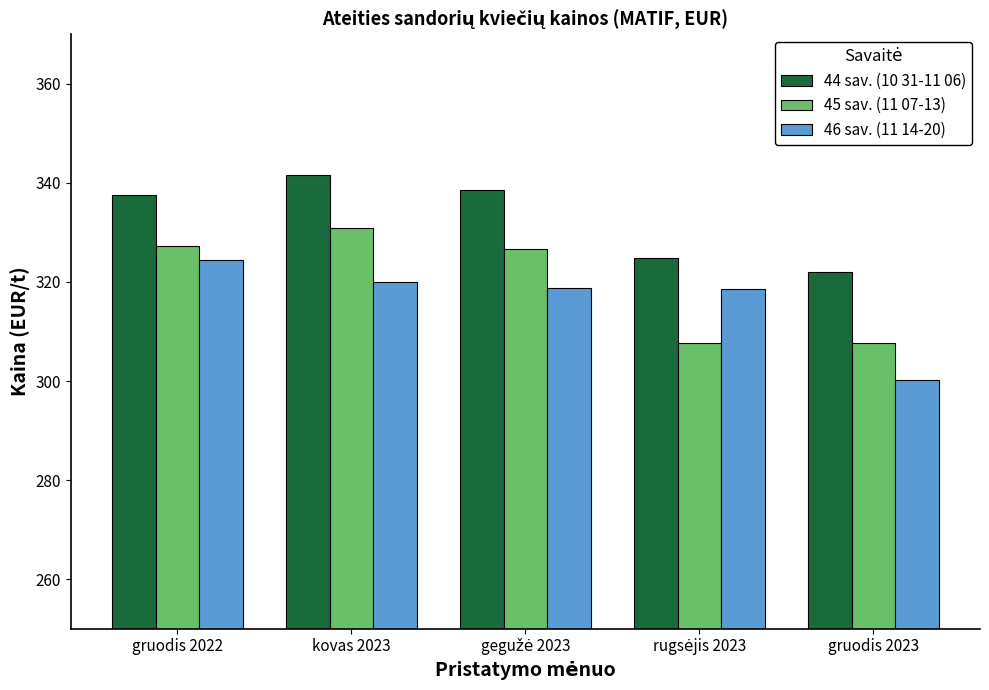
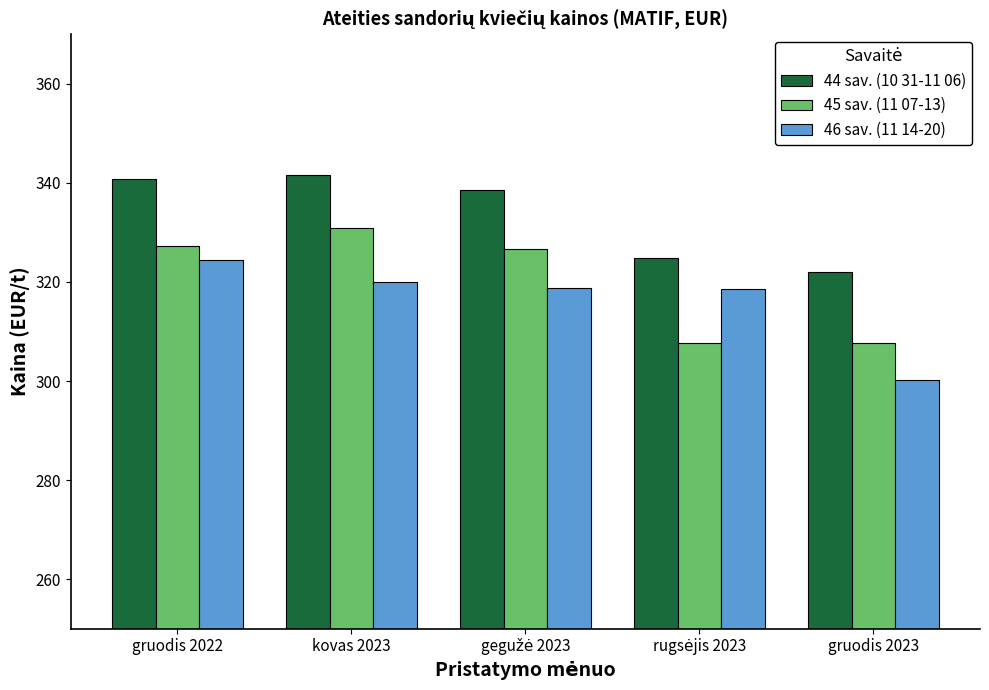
  {
    "44 sav. (10 31-11 06)": {
-     "gruodis 2022": 338,
+     "gruodis 2022": 341,
      "kovas 2023": 342,
      "gegužė 2023": 339,
      "rugsėjis 2023": 325,
      "gruodis 2023": 322
    },
    "45 sav. (11 07-13)": {
      "gruodis 2022": 327,
      "kovas 2023": 331,
      "gegužė 2023": 327,
      "rugsėjis 2023": 308,
      "gruodis 2023": 308
    },
    "46 sav. (11 14-20)": {
      "gruodis 2022": 325,
      "kovas 2023": 320,
      "gegužė 2023": 319,
      "rugsėjis 2023": 319,
      "gruodis 2023": 300
    }
  }
